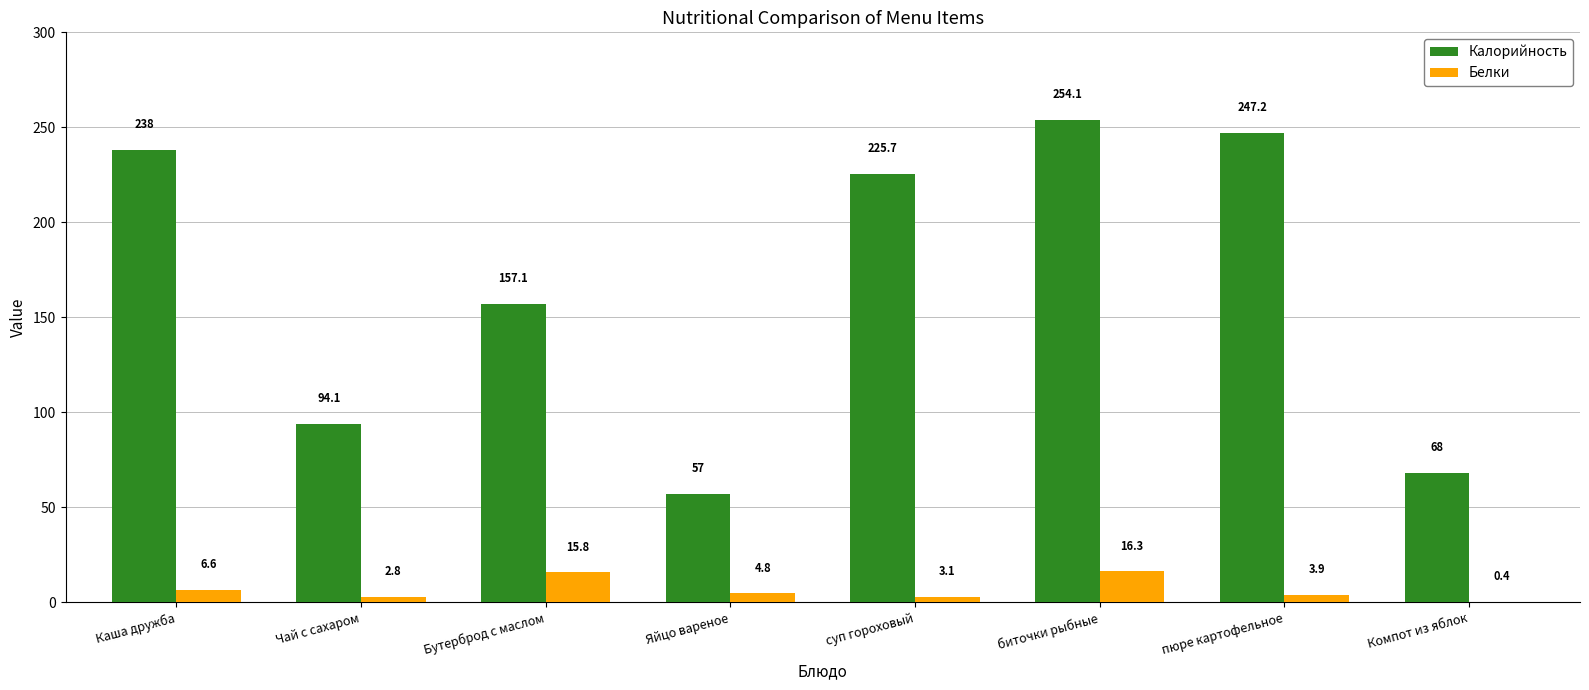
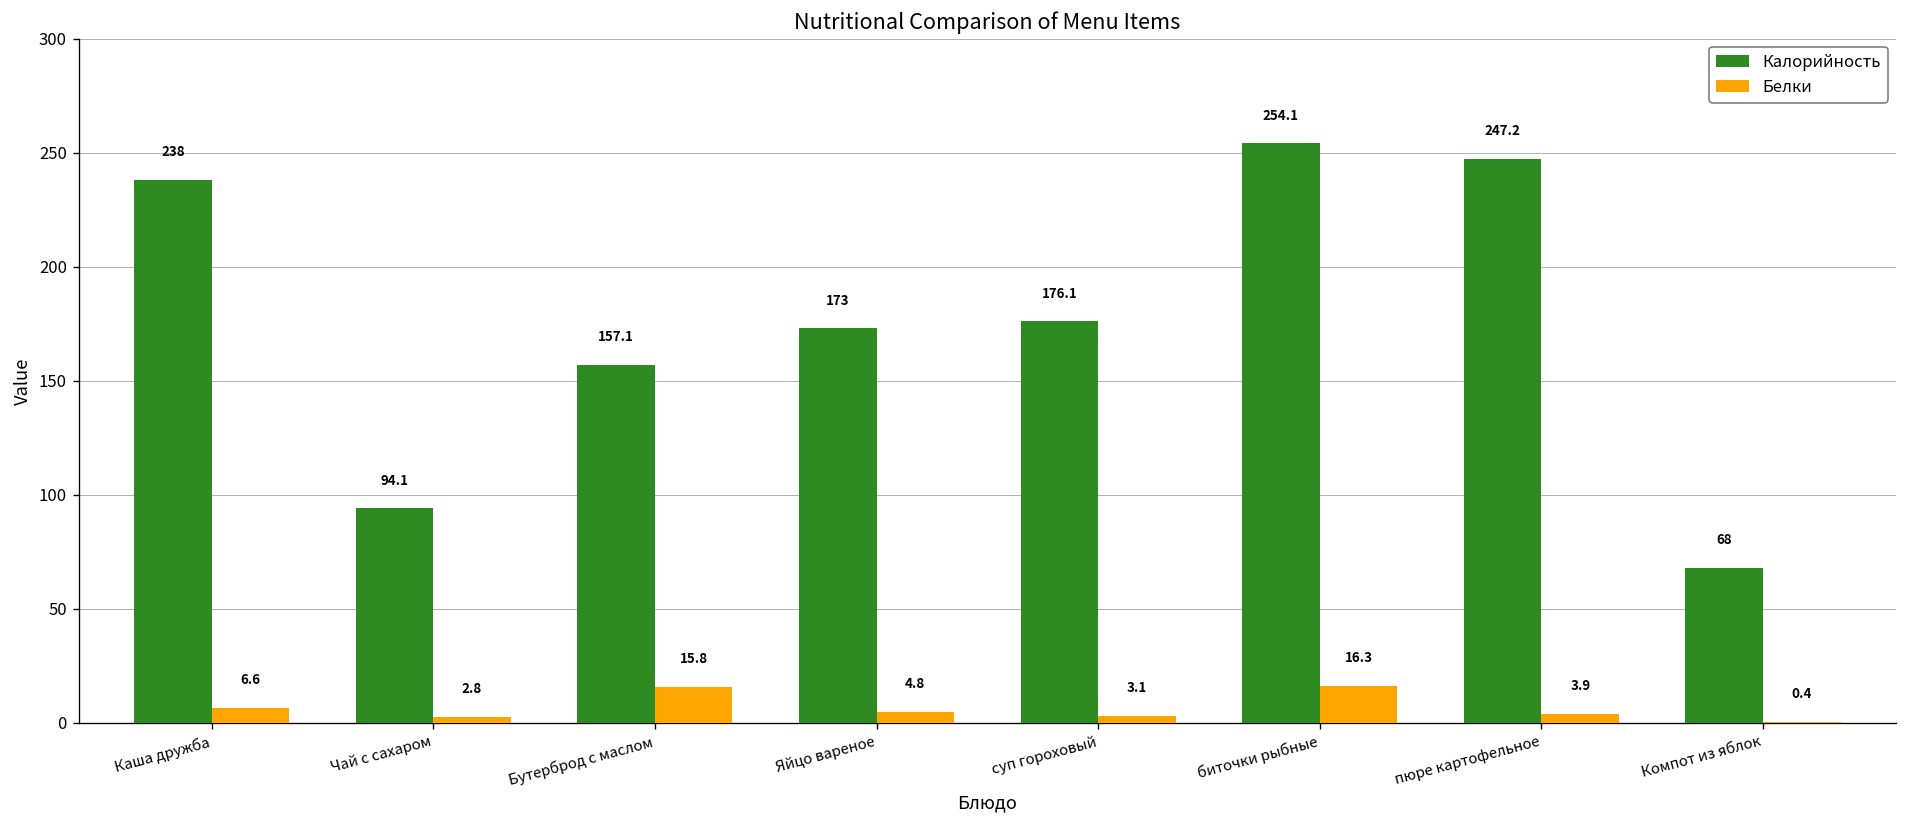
  {
    "Калорийность": {
      "Каша дружба": 238,
      "Чай с сахаром": 94.1,
      "Бутерброд с маслом": 157.1,
-     "Яйцо вареное": 57,
-     "суп гороховый": 225.7,
+     "Яйцо вареное": 173,
+     "суп гороховый": 176.1,
      "биточки рыбные": 254.1,
      "пюре картофельное": 247.2,
      "Компот из яблок": 68
    },
    "Белки": {
      "Каша дружба": 6.6,
      "Чай с сахаром": 2.8,
      "Бутерброд с маслом": 15.8,
      "Яйцо вареное": 4.8,
      "суп гороховый": 3.1,
      "биточки рыбные": 16.3,
      "пюре картофельное": 3.9,
      "Компот из яблок": 0.4
    }
  }
